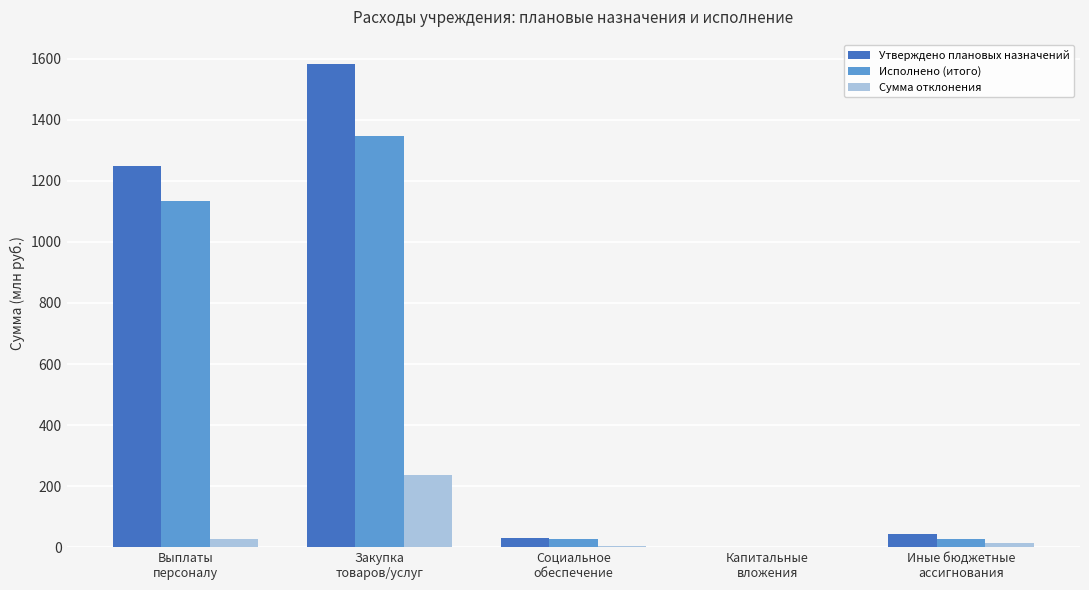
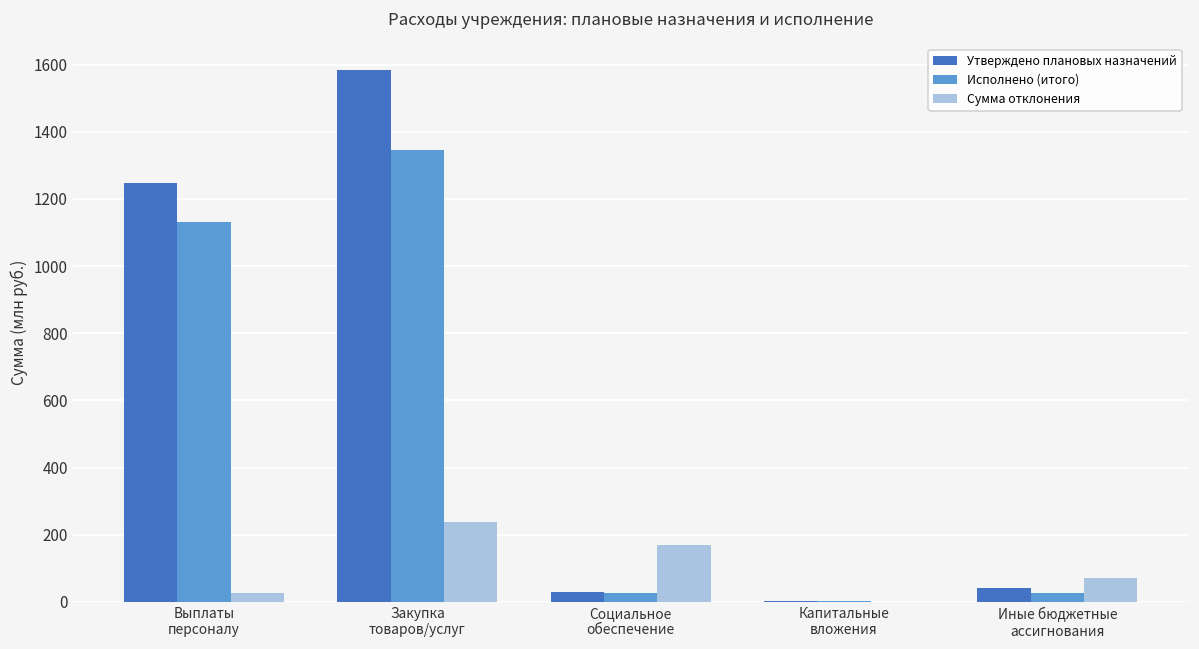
  {
    "Сумма отклонения": {
      "Выплаты персоналу": 30,
      "Закупка товаров/услуг": 240,
-     "Социальное обеспечение": 0,
-     "Иные бюджетные ассигнования": 10
+     "Социальное обеспечение": 170,
+     "Иные бюджетные ассигнования": 70
    }
  }
